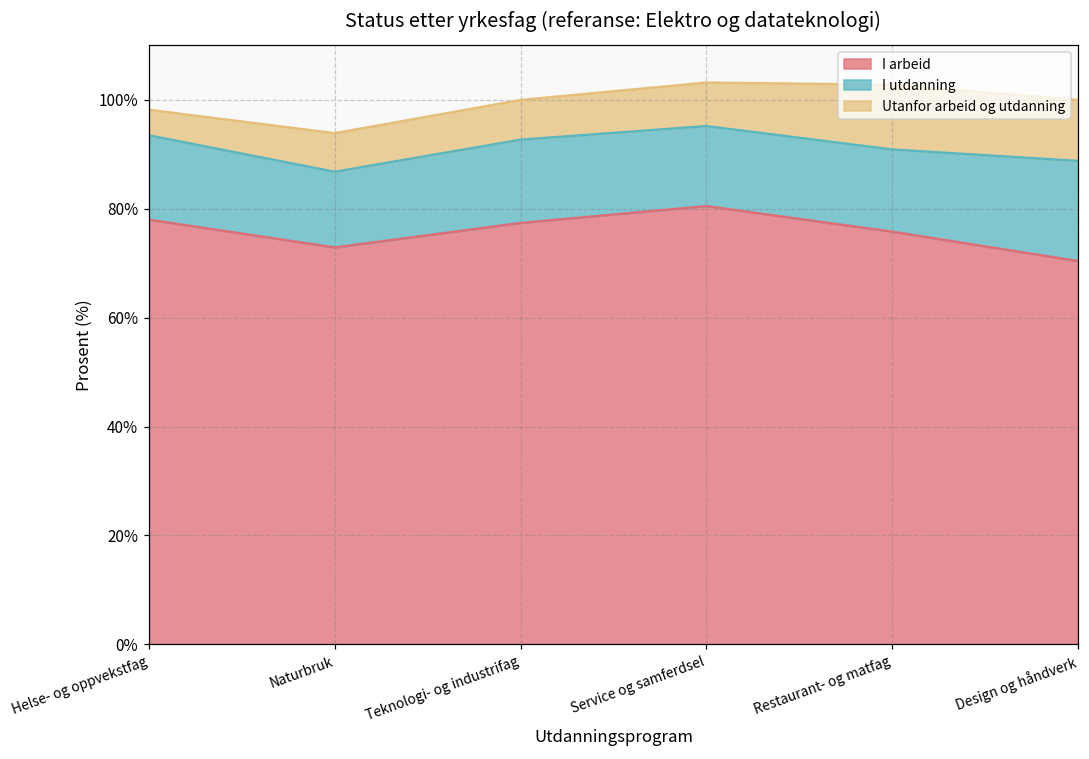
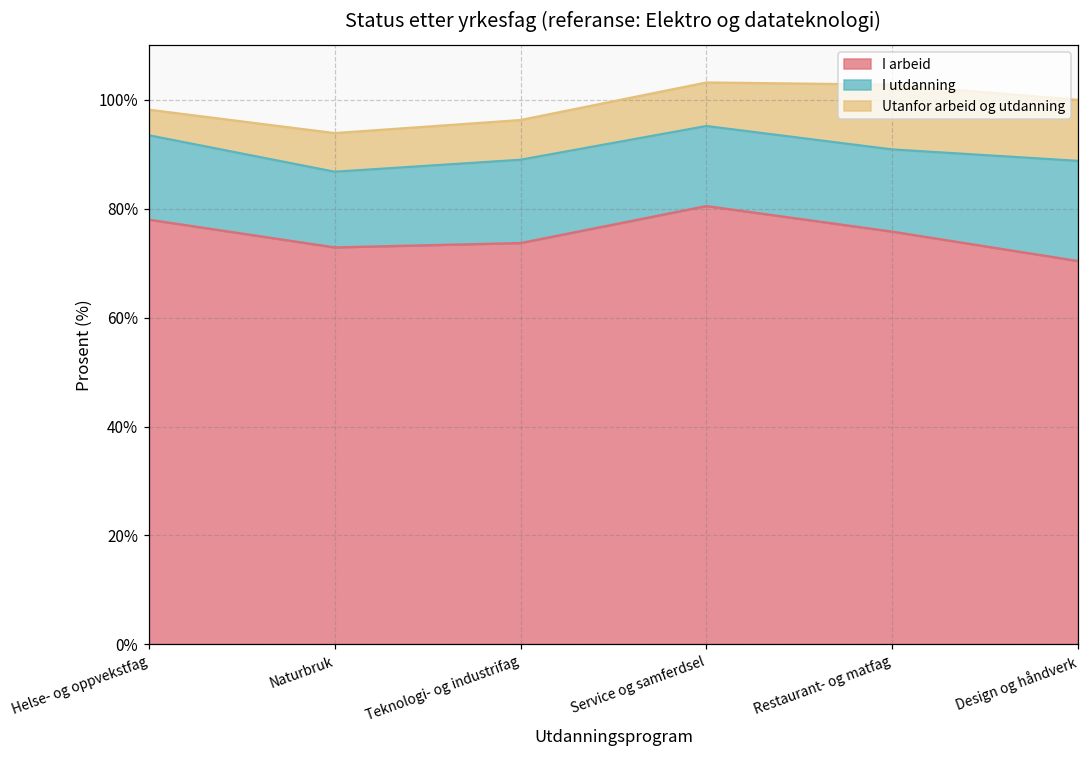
  {
    "I arbeid": {
      "Helse- og oppvekstfag": "78%",
      "Naturbruk": "73%",
-     "Teknologi- og industrifag": "77%",
+     "Teknologi- og industrifag": "74%",
      "Service og samferdsel": "81%",
      "Restaurant- og matfag": "76%",
      "Design og håndverk": "70%"
    },
    "I utdanning": {
      "Helse- og oppvekstfag": "16%",
      "Naturbruk": "14%",
      "Teknologi- og industrifag": "15%",
      "Service og samferdsel": "15%",
      "Restaurant- og matfag": "15%",
      "Design og håndverk": "18%"
    },
    "Utanfor arbeid og utdanning": {
      "Helse- og oppvekstfag": "5%",
      "Naturbruk": "7%",
      "Teknologi- og industrifag": "7%",
      "Service og samferdsel": "8%",
      "Design og håndverk": "11%"
    }
  }
